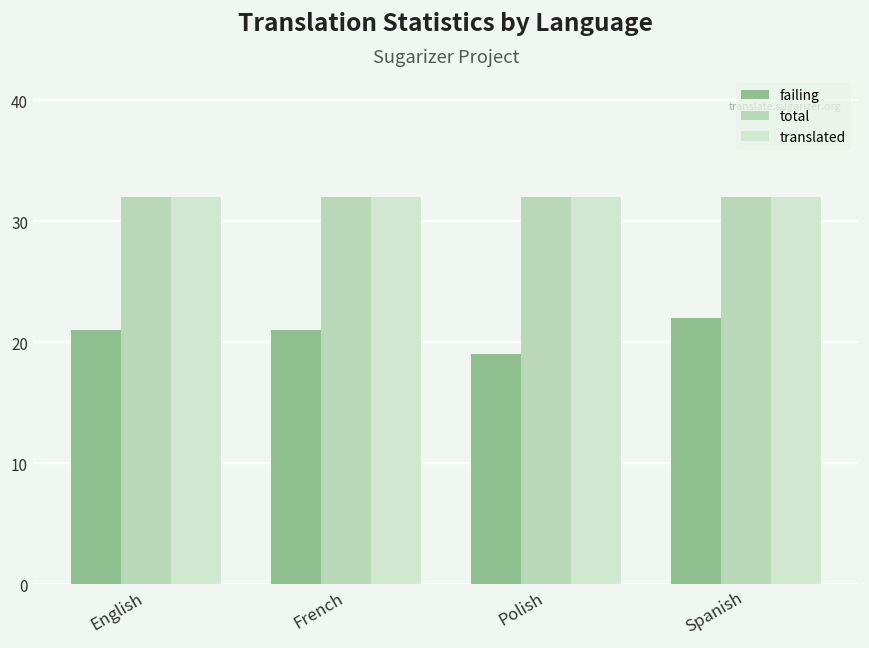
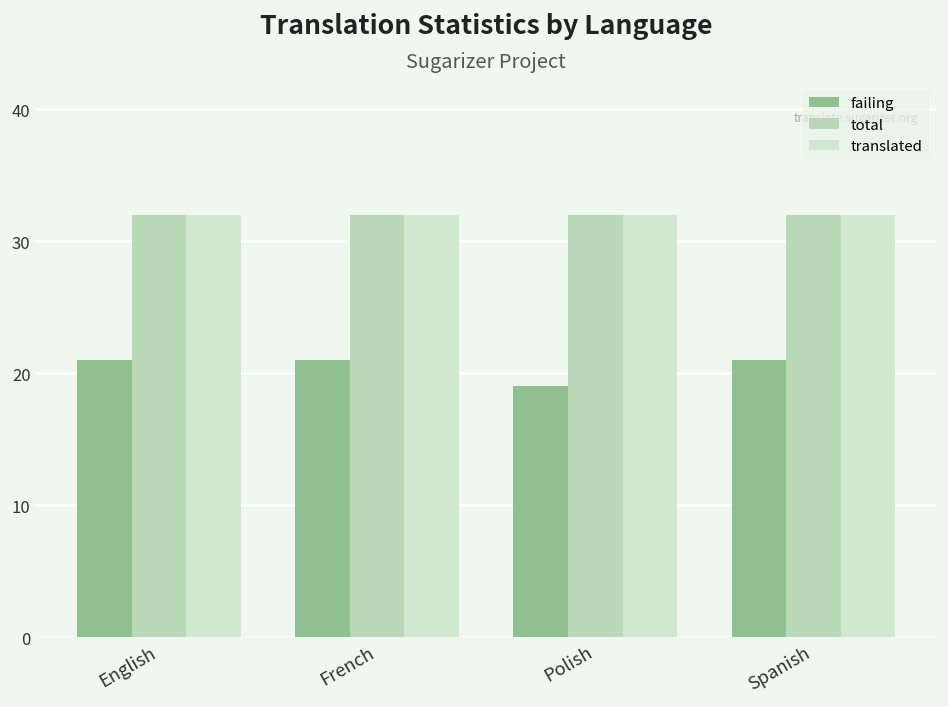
  {
    "failing": {
      "English": 21,
      "French": 21,
      "Polish": 19,
-     "Spanish": 22
+     "Spanish": 21
    }
  }
